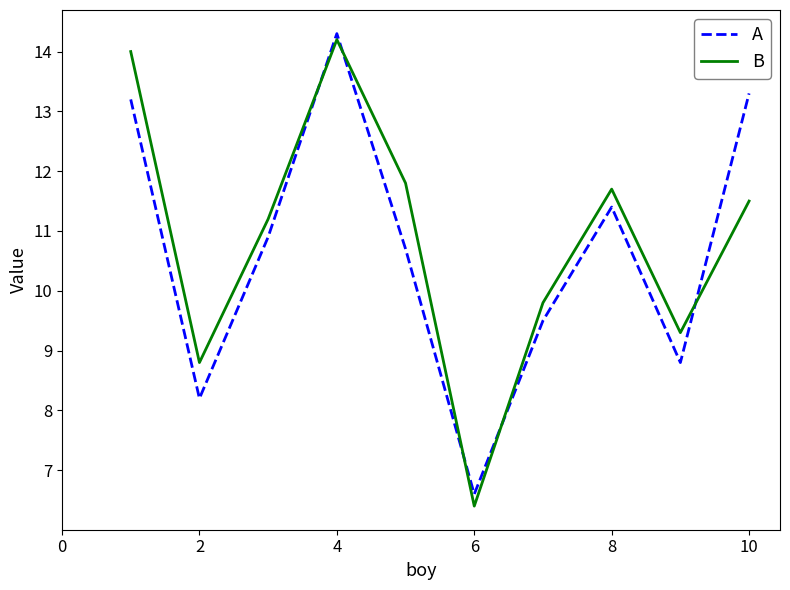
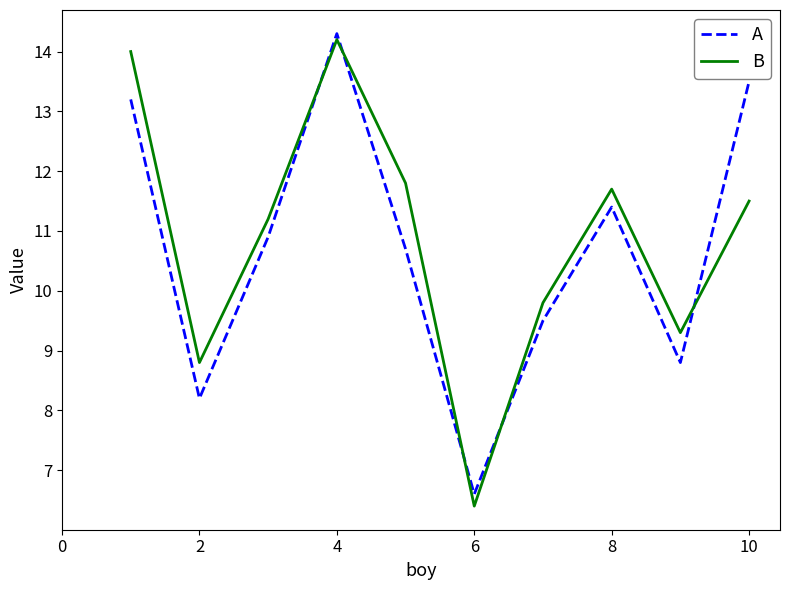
  {
    "A": {
      "2": 8.2,
      "4": 14.3,
      "6": 6.6,
      "8": 11.4,
-     "10": 13.3
+     "10": 13.5
    },
    "B": {
      "2": 8.8,
      "4": 14.2,
      "6": 6.4,
      "8": 11.7,
      "10": 11.5
    }
  }
